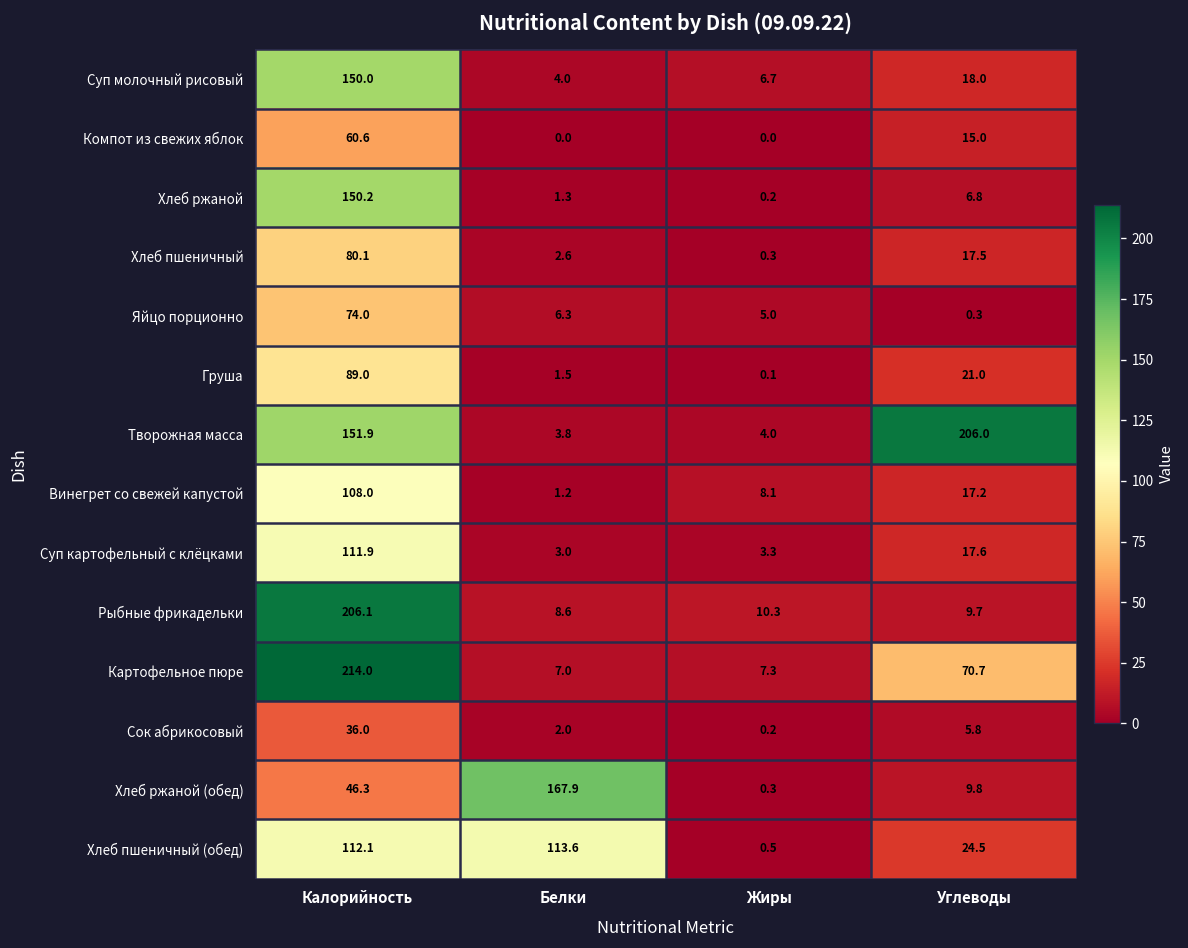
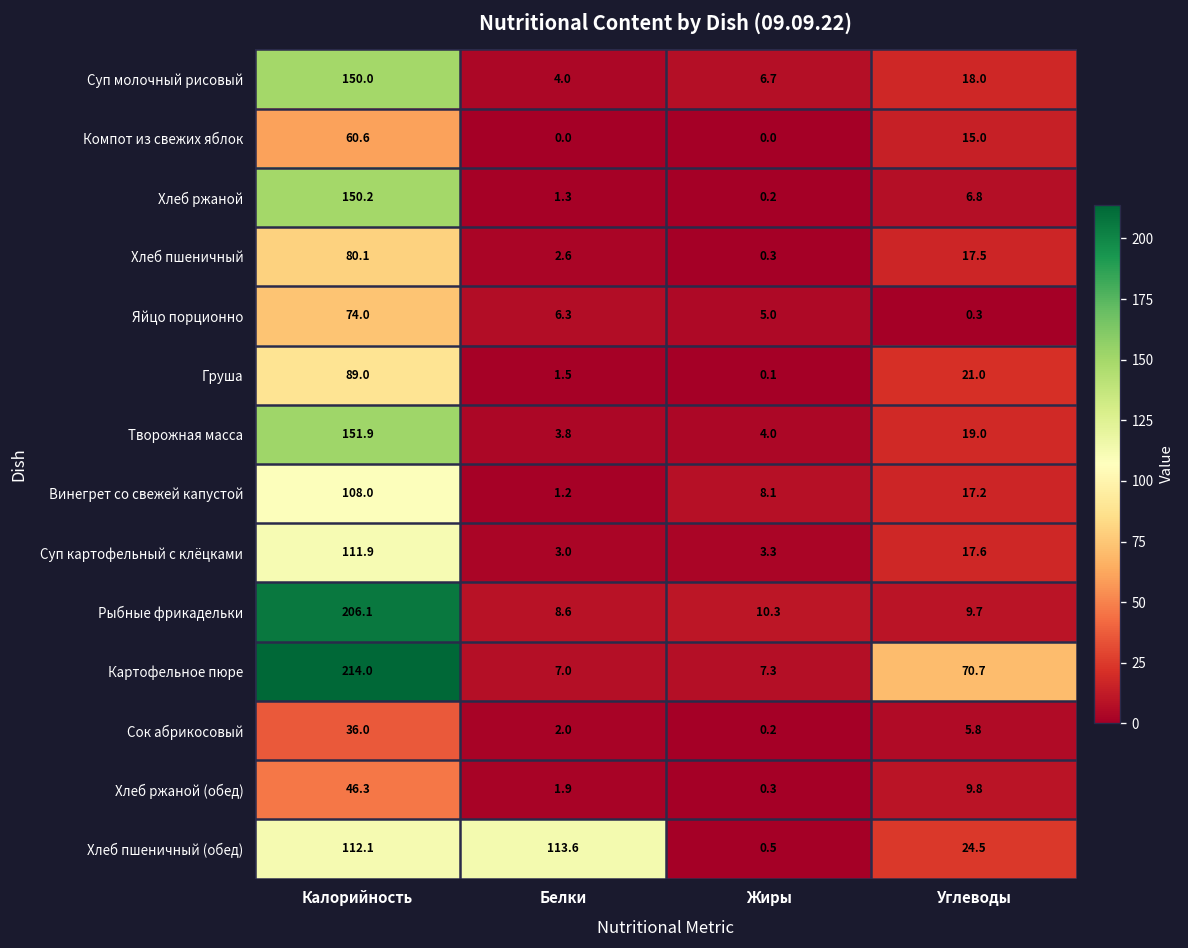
  {
    "Суп молочный рисовый": {
      "Калорийность": 150.0,
      "Белки": 4.0,
      "Жиры": 6.7,
      "Углеводы": 18.0
    },
    "Компот из свежих яблок": {
      "Калорийность": 60.6,
      "Белки": 0.0,
      "Жиры": 0.0,
      "Углеводы": 15.0
    },
    "Хлеб ржаной": {
      "Калорийность": 150.2,
      "Белки": 1.3,
      "Жиры": 0.2,
      "Углеводы": 6.8
    },
    "Хлеб пшеничный": {
      "Калорийность": 80.1,
      "Белки": 2.6,
      "Жиры": 0.3,
      "Углеводы": 17.5
    },
    "Яйцо порционно": {
      "Калорийность": 74.0,
      "Белки": 6.3,
      "Жиры": 5.0,
      "Углеводы": 0.3
    },
    "Груша": {
      "Калорийность": 89.0,
      "Белки": 1.5,
      "Жиры": 0.1,
      "Углеводы": 21.0
    },
    "Творожная масса": {
      "Калорийность": 151.9,
      "Белки": 3.8,
      "Жиры": 4.0,
-     "Углеводы": 206.0
+     "Углеводы": 19.0
    },
    "Винегрет со свежей капустой": {
      "Калорийность": 108.0,
      "Белки": 1.2,
      "Жиры": 8.1,
      "Углеводы": 17.2
    },
    "Суп картофельный с клёцками": {
      "Калорийность": 111.9,
      "Белки": 3.0,
      "Жиры": 3.3,
      "Углеводы": 17.6
    },
    "Рыбные фрикадельки": {
      "Калорийность": 206.1,
      "Белки": 8.6,
      "Жиры": 10.3,
      "Углеводы": 9.7
    },
    "Картофельное пюре": {
      "Калорийность": 214.0,
      "Белки": 7.0,
      "Жиры": 7.3,
      "Углеводы": 70.7
    },
    "Сок абрикосовый": {
      "Калорийность": 36.0,
      "Белки": 2.0,
      "Жиры": 0.2,
      "Углеводы": 5.8
    },
    "Хлеб ржаной (обед)": {
      "Калорийность": 46.3,
-     "Белки": 167.9,
+     "Белки": 1.9,
      "Жиры": 0.3,
      "Углеводы": 9.8
    },
    "Хлеб пшеничный (обед)": {
      "Калорийность": 112.1,
      "Белки": 113.6,
      "Жиры": 0.5,
      "Углеводы": 24.5
    }
  }
